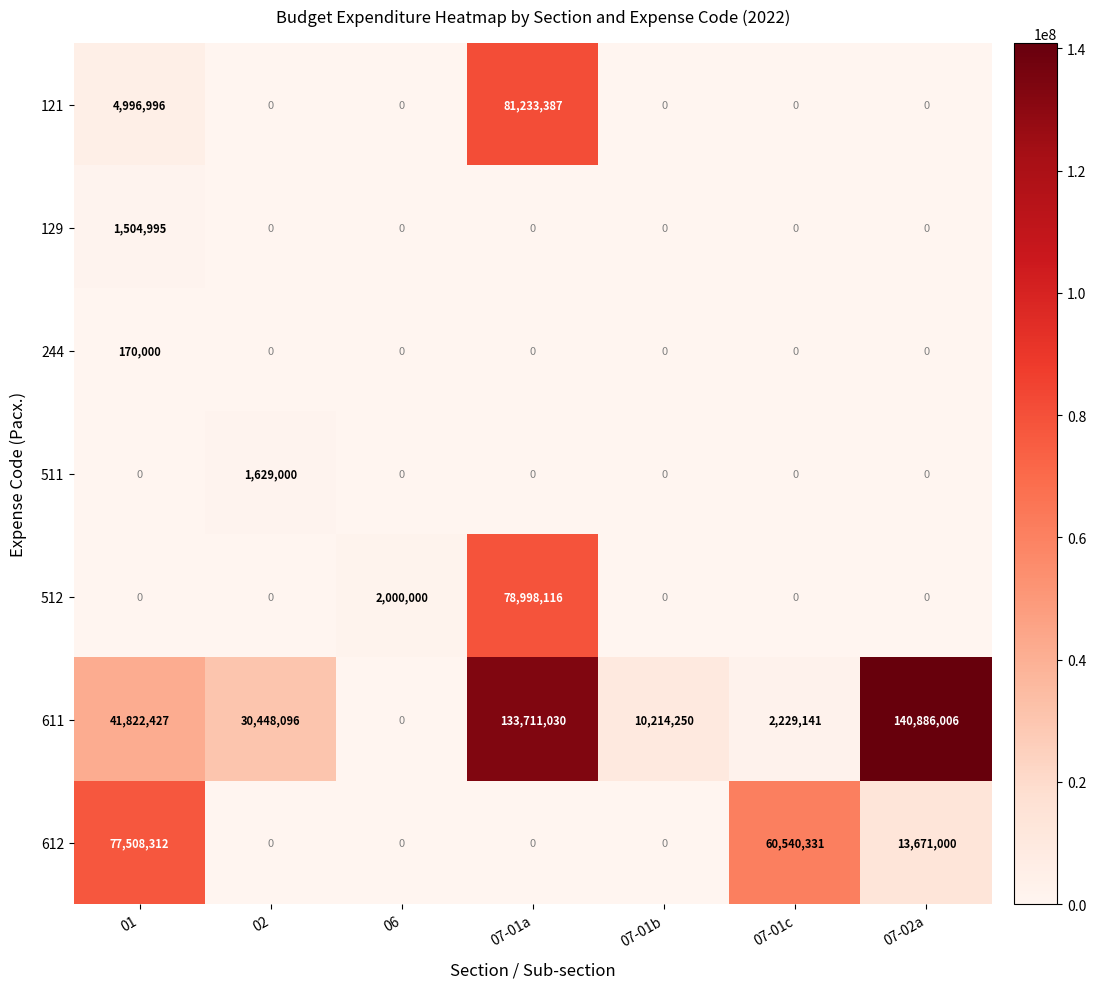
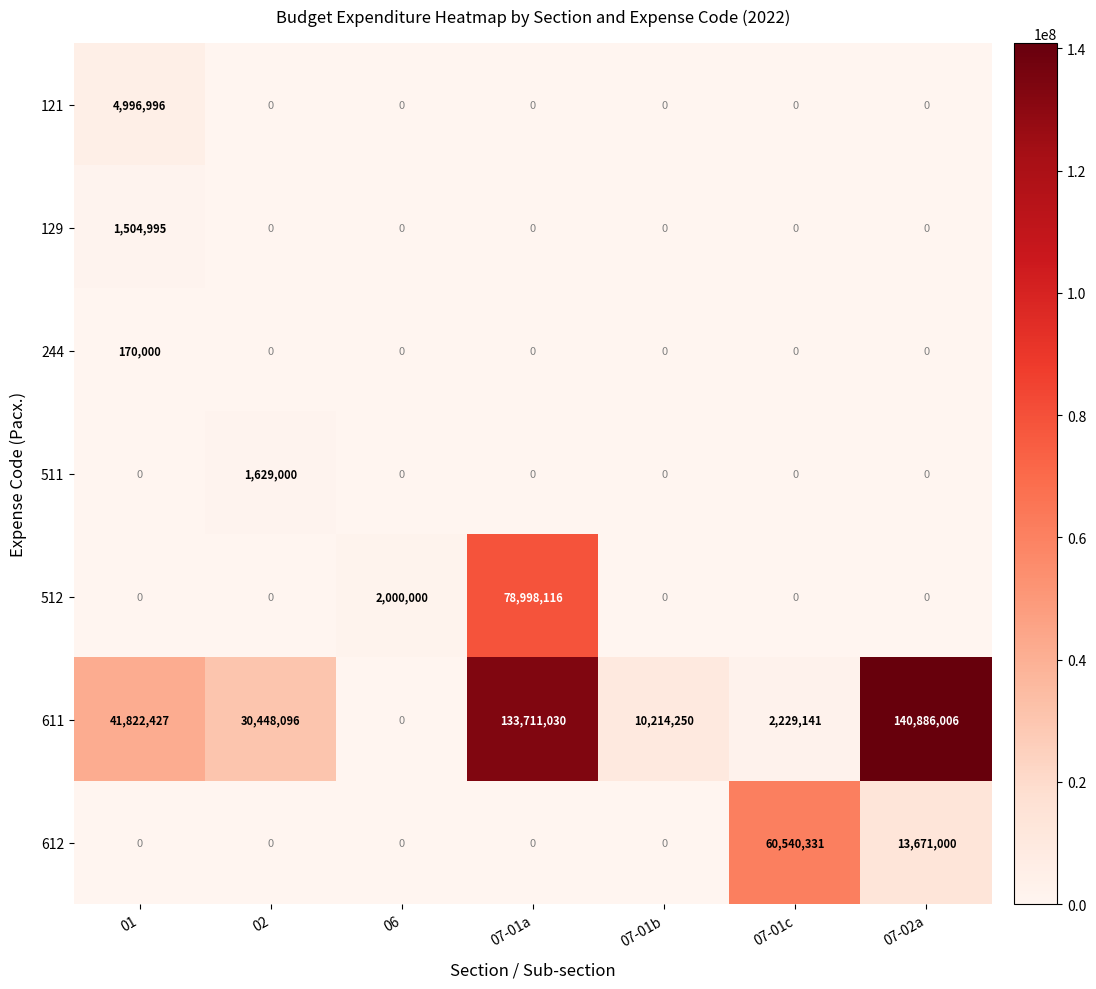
  {
    "121": {
      "01": "4,996,996",
      "02": "0",
      "06": "0",
-     "07-01a": "81,233,387",
+     "07-01a": "0",
      "07-01b": "0",
      "07-01c": "0",
      "07-02a": "0"
    },
    "129": {
      "01": "1,504,995",
      "02": "0",
      "06": "0",
      "07-01a": "0",
      "07-01b": "0",
      "07-01c": "0",
      "07-02a": "0"
    },
    "244": {
      "01": "170,000",
      "02": "0",
      "06": "0",
      "07-01a": "0",
      "07-01b": "0",
      "07-01c": "0",
      "07-02a": "0"
    },
    "511": {
      "01": "0",
      "02": "1,629,000",
      "06": "0",
      "07-01a": "0",
      "07-01b": "0",
      "07-01c": "0",
      "07-02a": "0"
    },
    "512": {
      "01": "0",
      "02": "0",
      "06": "2,000,000",
      "07-01a": "78,998,116",
      "07-01b": "0",
      "07-01c": "0",
      "07-02a": "0"
    },
    "611": {
      "01": "41,822,427",
      "02": "30,448,096",
      "06": "0",
      "07-01a": "133,711,030",
      "07-01b": "10,214,250",
      "07-01c": "2,229,141",
      "07-02a": "140,886,006"
    },
    "612": {
-     "01": "77,508,312",
+     "01": "0",
      "02": "0",
      "06": "0",
      "07-01a": "0",
      "07-01b": "0",
      "07-01c": "60,540,331",
      "07-02a": "13,671,000"
    }
  }
